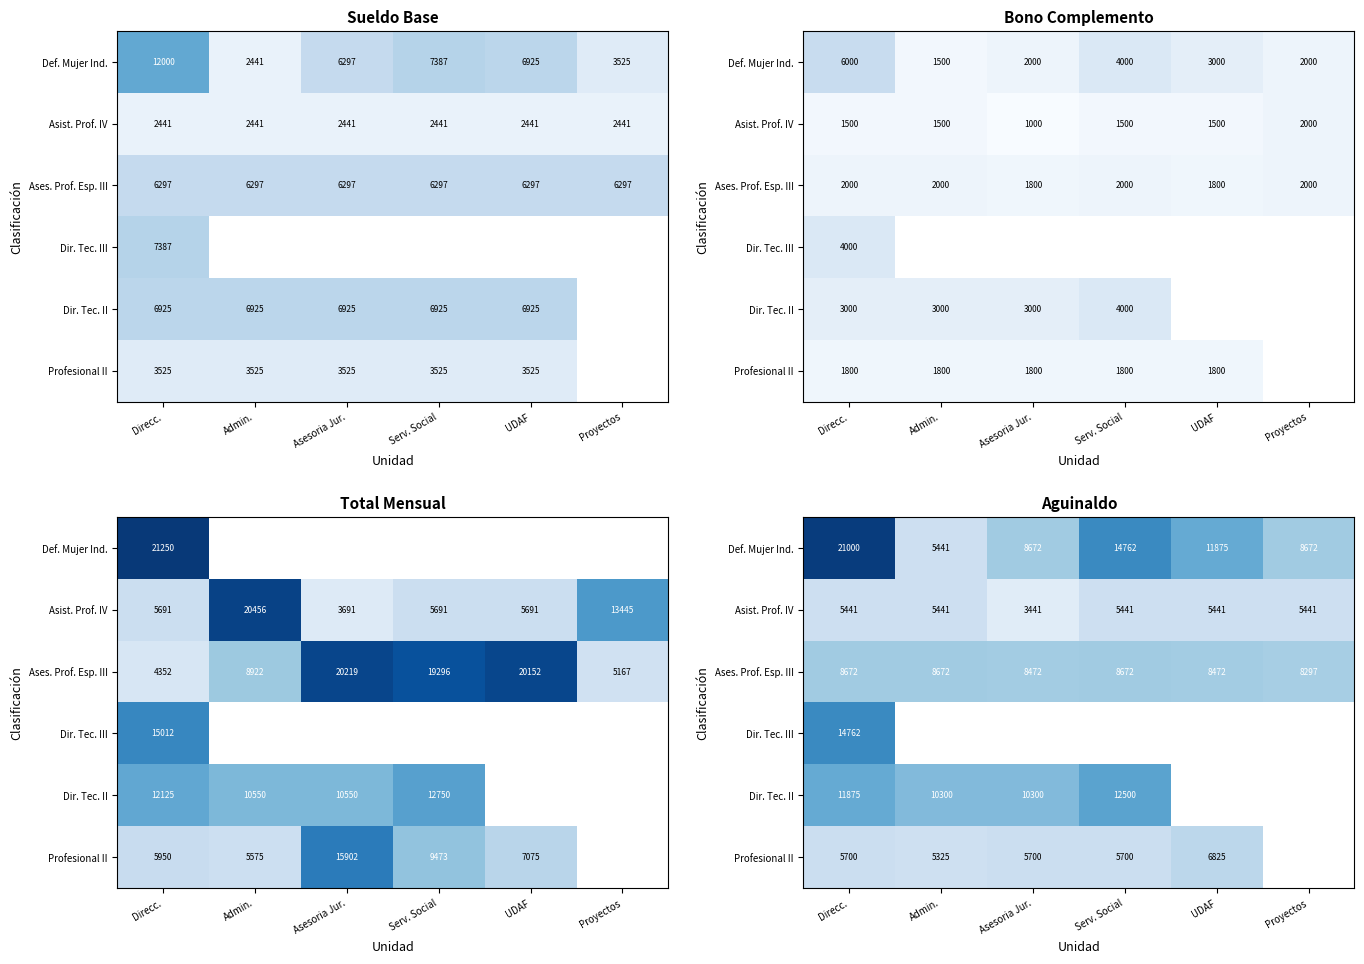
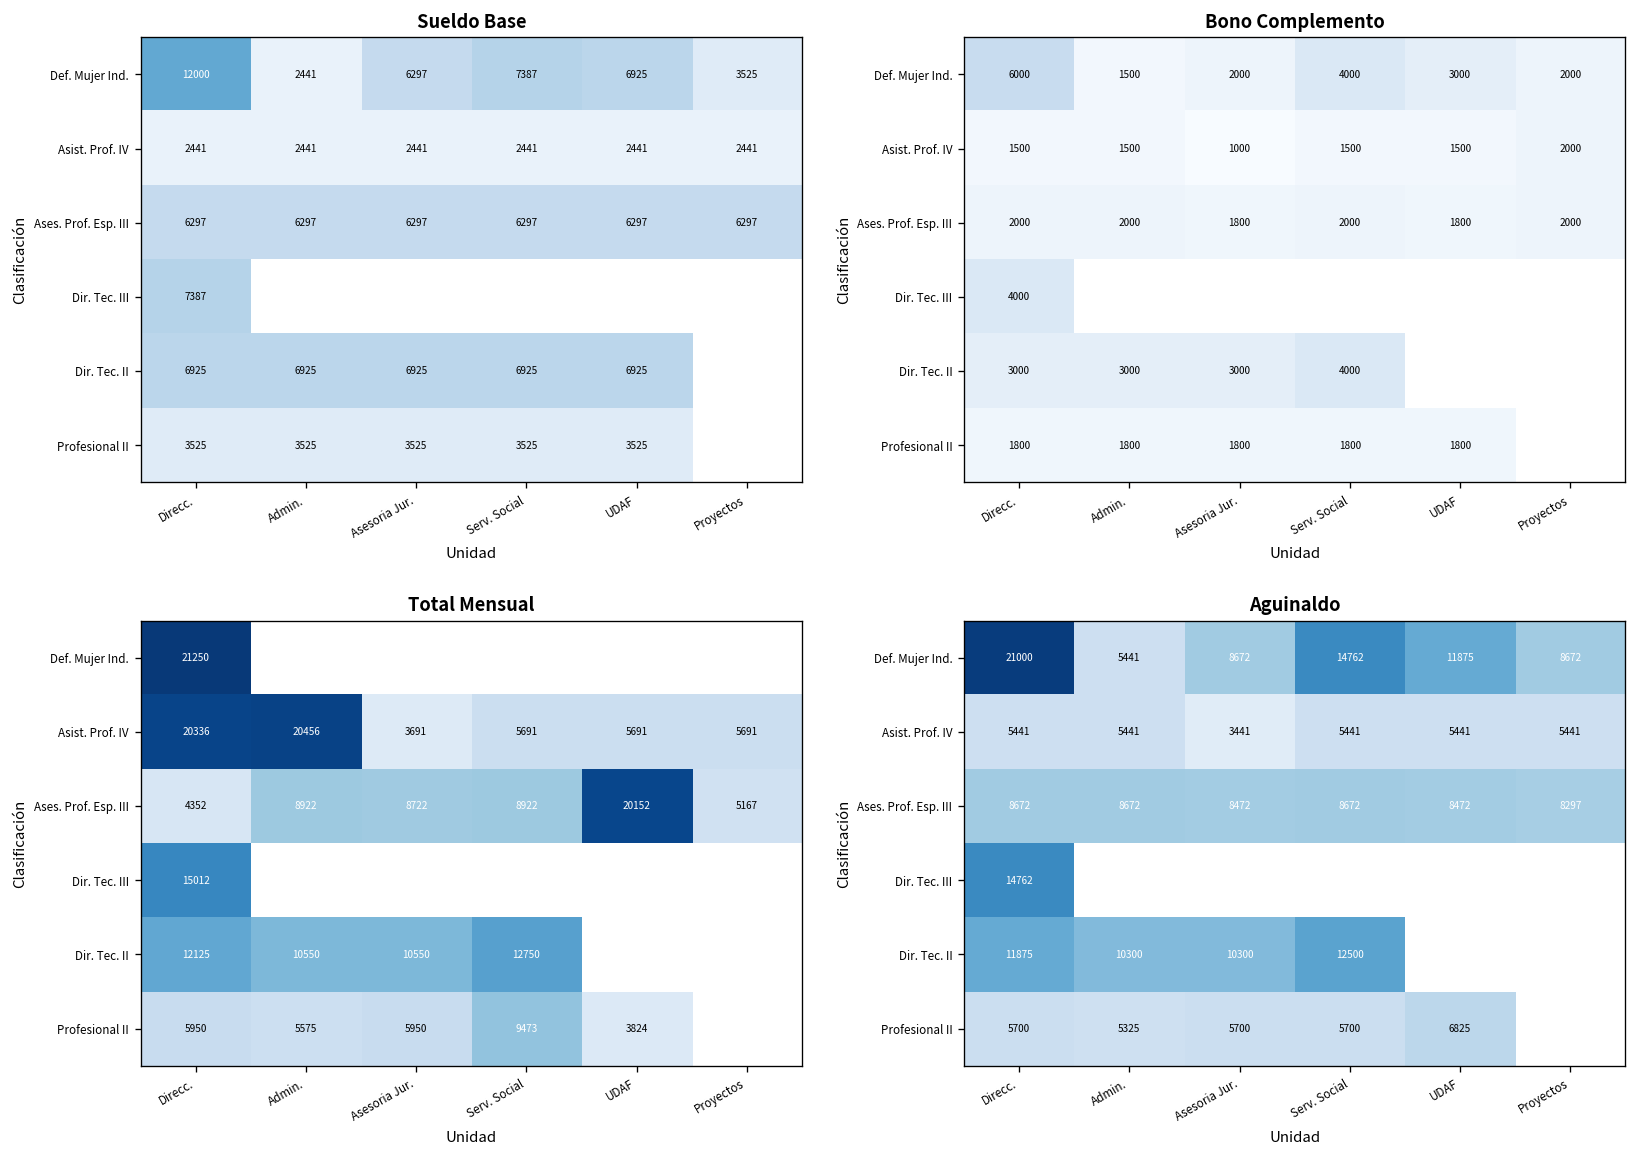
  {
    "Sueldo Base": {
      "Def. Mujer Ind.": {
        "Direcc.": 12000,
        "Admin.": 2441,
        "Asesoria Jur.": 6297,
        "Serv. Social": 7387,
        "UDAF": 6925,
        "Proyectos": 3525
      },
      "Asist. Prof. IV": {
        "Direcc.": 2441,
        "Admin.": 2441,
        "Asesoria Jur.": 2441,
        "Serv. Social": 2441,
        "UDAF": 2441,
        "Proyectos": 2441
      },
      "Ases. Prof. Esp. III": {
        "Direcc.": 6297,
        "Admin.": 6297,
        "Asesoria Jur.": 6297,
        "Serv. Social": 6297,
        "UDAF": 6297,
        "Proyectos": 6297
      },
      "Dir. Tec. III": {
        "Direcc.": 7387
      },
      "Dir. Tec. II": {
        "Direcc.": 6925,
        "Admin.": 6925,
        "Asesoria Jur.": 6925,
        "Serv. Social": 6925,
        "UDAF": 6925
      },
      "Profesional II": {
        "Direcc.": 3525,
        "Admin.": 3525,
        "Asesoria Jur.": 3525,
        "Serv. Social": 3525,
        "UDAF": 3525
      }
    },
    "Bono Complemento": {
      "Def. Mujer Ind.": {
        "Direcc.": 6000,
        "Admin.": 1500,
        "Asesoria Jur.": 2000,
        "Serv. Social": 4000,
        "UDAF": 3000,
        "Proyectos": 2000
      },
      "Asist. Prof. IV": {
        "Direcc.": 1500,
        "Admin.": 1500,
        "Asesoria Jur.": 1000,
        "Serv. Social": 1500,
        "UDAF": 1500,
        "Proyectos": 2000
      },
      "Ases. Prof. Esp. III": {
        "Direcc.": 2000,
        "Admin.": 2000,
        "Asesoria Jur.": 1800,
        "Serv. Social": 2000,
        "UDAF": 1800,
        "Proyectos": 2000
      },
      "Dir. Tec. III": {
        "Direcc.": 4000
      },
      "Dir. Tec. II": {
        "Direcc.": 3000,
        "Admin.": 3000,
        "Asesoria Jur.": 3000,
        "Serv. Social": 4000
      },
      "Profesional II": {
        "Direcc.": 1800,
        "Admin.": 1800,
        "Asesoria Jur.": 1800,
        "Serv. Social": 1800,
        "UDAF": 1800
      }
    },
    "Total Mensual": {
      "Def. Mujer Ind.": {
        "Direcc.": 21250
      },
      "Asist. Prof. IV": {
-       "Direcc.": 5691,
+       "Direcc.": 20336,
        "Admin.": 20456,
        "Asesoria Jur.": 3691,
        "Serv. Social": 5691,
        "UDAF": 5691,
-       "Proyectos": 13445
+       "Proyectos": 5691
      },
      "Ases. Prof. Esp. III": {
        "Direcc.": 4352,
        "Admin.": 8922,
-       "Asesoria Jur.": 20219,
-       "Serv. Social": 19296,
+       "Asesoria Jur.": 8722,
+       "Serv. Social": 8922,
        "UDAF": 20152,
        "Proyectos": 5167
      },
      "Dir. Tec. III": {
        "Direcc.": 15012
      },
      "Dir. Tec. II": {
        "Direcc.": 12125,
        "Admin.": 10550,
        "Asesoria Jur.": 10550,
        "Serv. Social": 12750
      },
      "Profesional II": {
        "Direcc.": 5950,
        "Admin.": 5575,
-       "Asesoria Jur.": 15902,
+       "Asesoria Jur.": 5950,
        "Serv. Social": 9473,
-       "UDAF": 7075
+       "UDAF": 3824
      }
    },
    "Aguinaldo": {
      "Def. Mujer Ind.": {
        "Direcc.": 21000,
        "Admin.": 5441,
        "Asesoria Jur.": 8672,
        "Serv. Social": 14762,
        "UDAF": 11875,
        "Proyectos": 8672
      },
      "Asist. Prof. IV": {
        "Direcc.": 5441,
        "Admin.": 5441,
        "Asesoria Jur.": 3441,
        "Serv. Social": 5441,
        "UDAF": 5441,
        "Proyectos": 5441
      },
      "Ases. Prof. Esp. III": {
        "Direcc.": 8672,
        "Admin.": 8672,
        "Asesoria Jur.": 8472,
        "Serv. Social": 8672,
        "UDAF": 8472,
        "Proyectos": 8297
      },
      "Dir. Tec. III": {
        "Direcc.": 14762
      },
      "Dir. Tec. II": {
        "Direcc.": 11875,
        "Admin.": 10300,
        "Asesoria Jur.": 10300,
        "Serv. Social": 12500
      },
      "Profesional II": {
        "Direcc.": 5700,
        "Admin.": 5325,
        "Asesoria Jur.": 5700,
        "Serv. Social": 5700,
        "UDAF": 6825
      }
    }
  }
